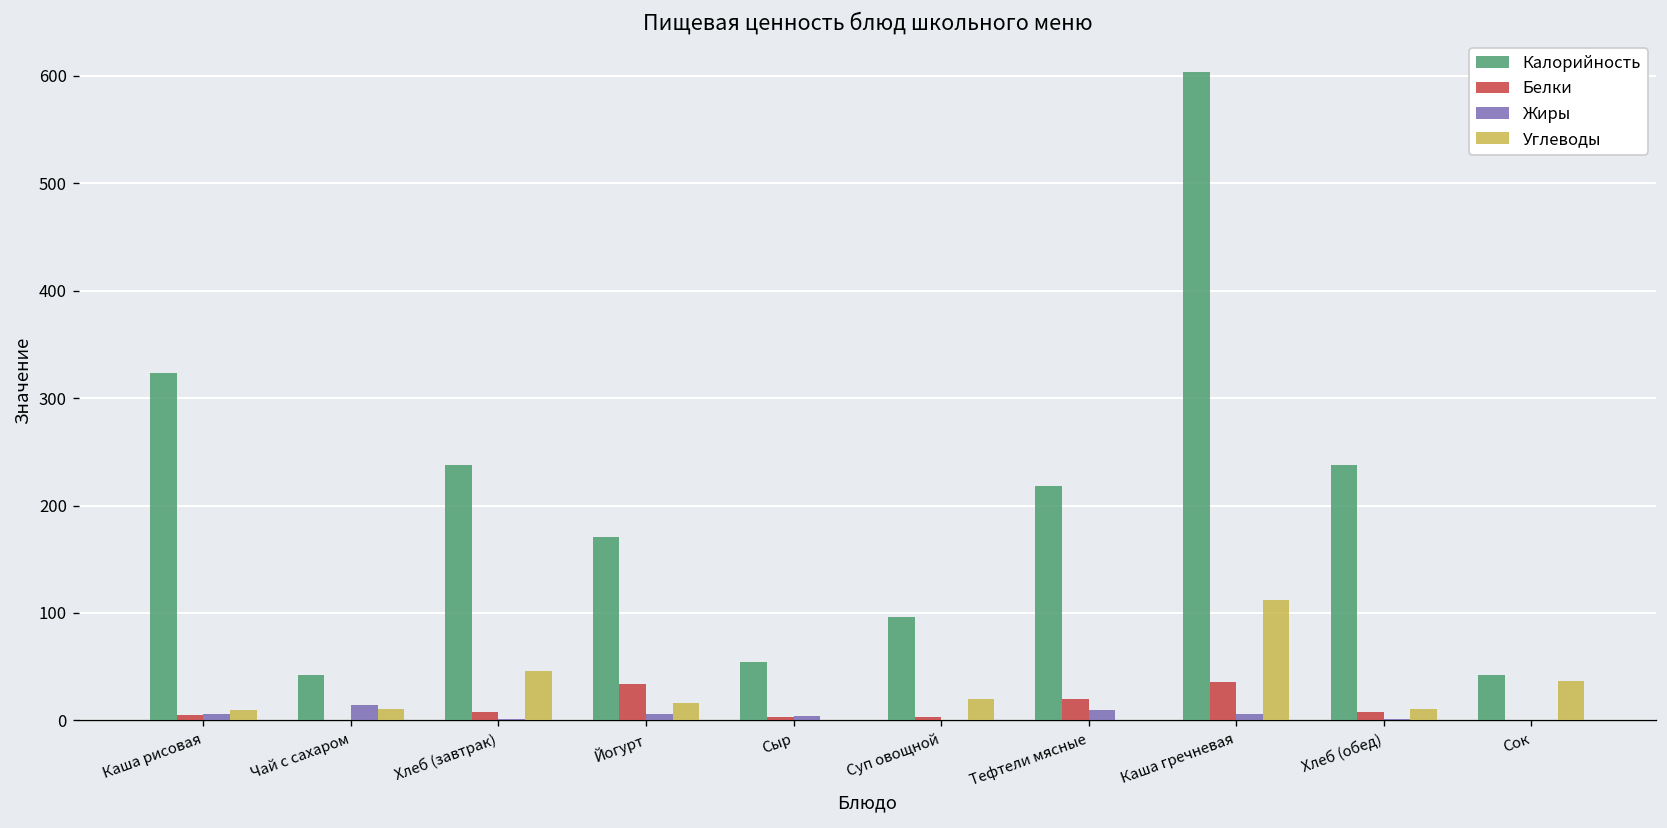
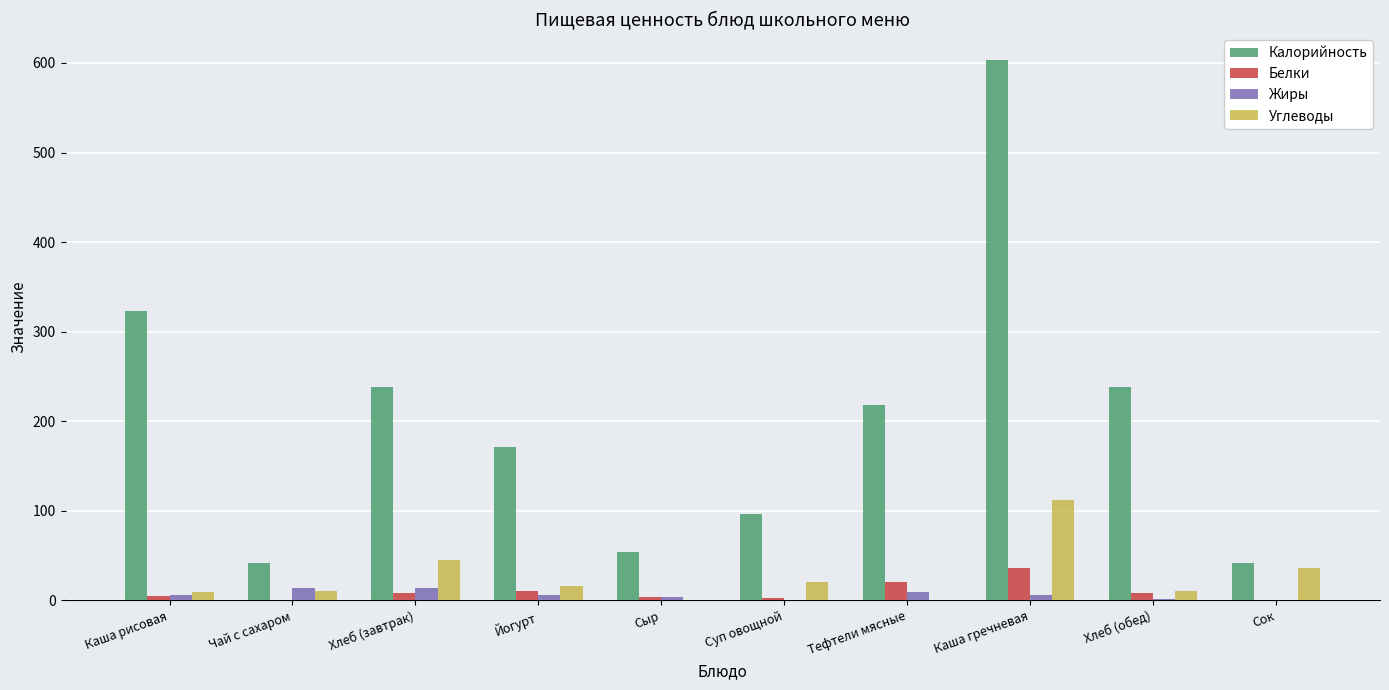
  {
    "Калорийность": {
      "Каша рисовая": 320,
      "Чай с сахаром": 40,
      "Хлеб (завтрак)": 240,
      "Йогурт": 170,
      "Сыр": 50,
      "Суп овощной": 100,
      "Тефтели мясные": 220,
      "Каша гречневая": 600,
      "Хлеб (обед)": 240,
      "Сок": 40
    },
    "Белки": {
      "Каша рисовая": 10,
      "Чай с сахаром": 0,
      "Хлеб (завтрак)": 10,
-     "Йогурт": 30,
+     "Йогурт": 10,
      "Сыр": 0,
      "Тефтели мясные": 20,
      "Каша гречневая": 40,
      "Хлеб (обед)": 10,
      "Сок": 0
    },
    "Жиры": {
      "Каша рисовая": 10,
      "Чай с сахаром": 10,
-     "Хлеб (завтрак)": 0,
+     "Хлеб (завтрак)": 10,
      "Йогурт": 10,
      "Сыр": 0,
      "Тефтели мясные": 10,
      "Каша гречневая": 10,
      "Сок": 0
    },
    "Углеводы": {
      "Каша рисовая": 10,
      "Чай с сахаром": 10,
      "Хлеб (завтрак)": 50,
      "Йогурт": 20,
      "Сыр": 0,
      "Суп овощной": 20,
      "Тефтели мясные": 0,
      "Каша гречневая": 110,
      "Хлеб (обед)": 10,
      "Сок": 40
    }
  }
